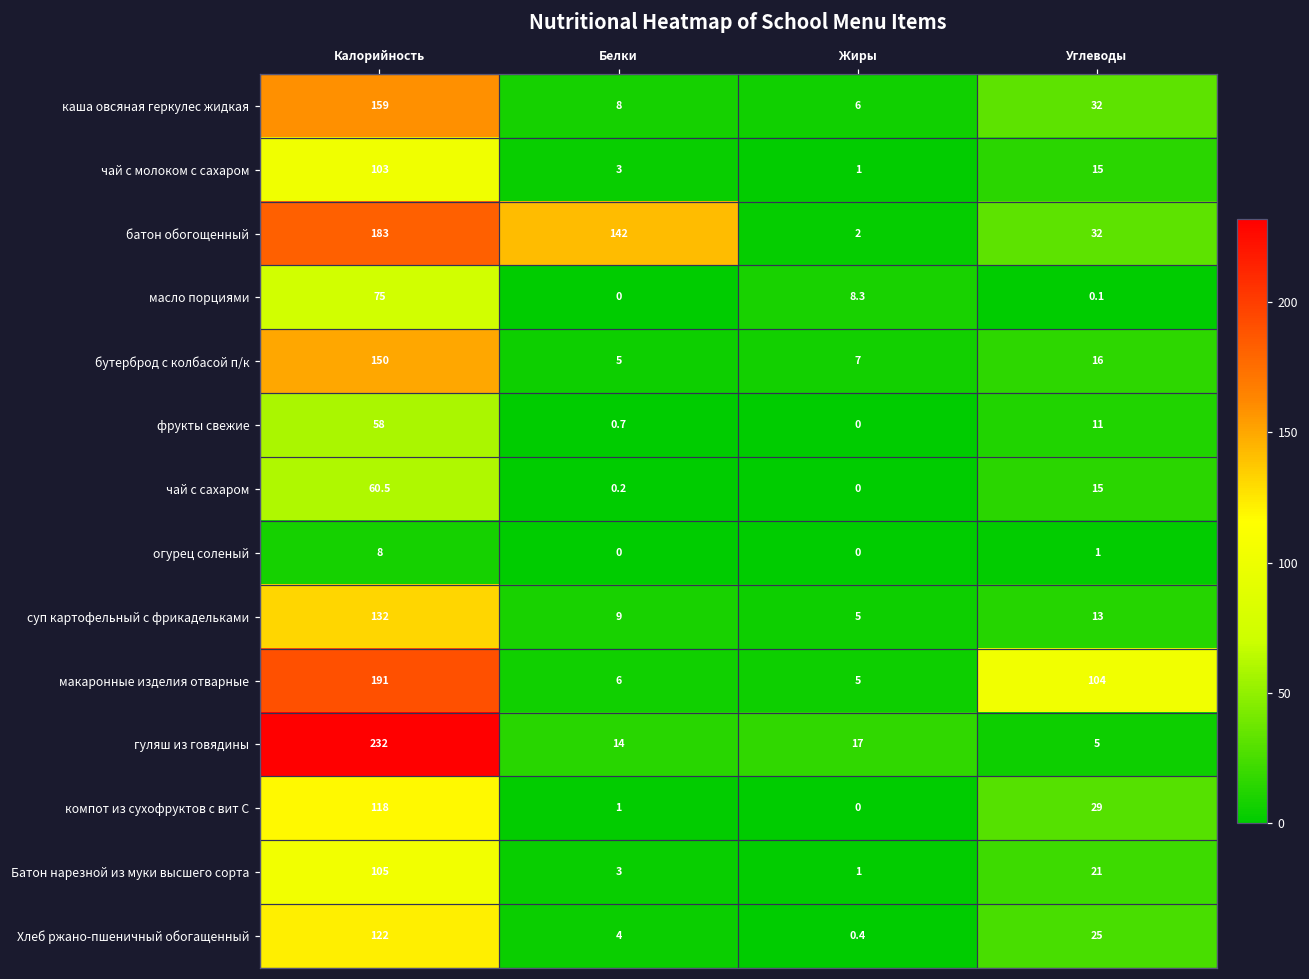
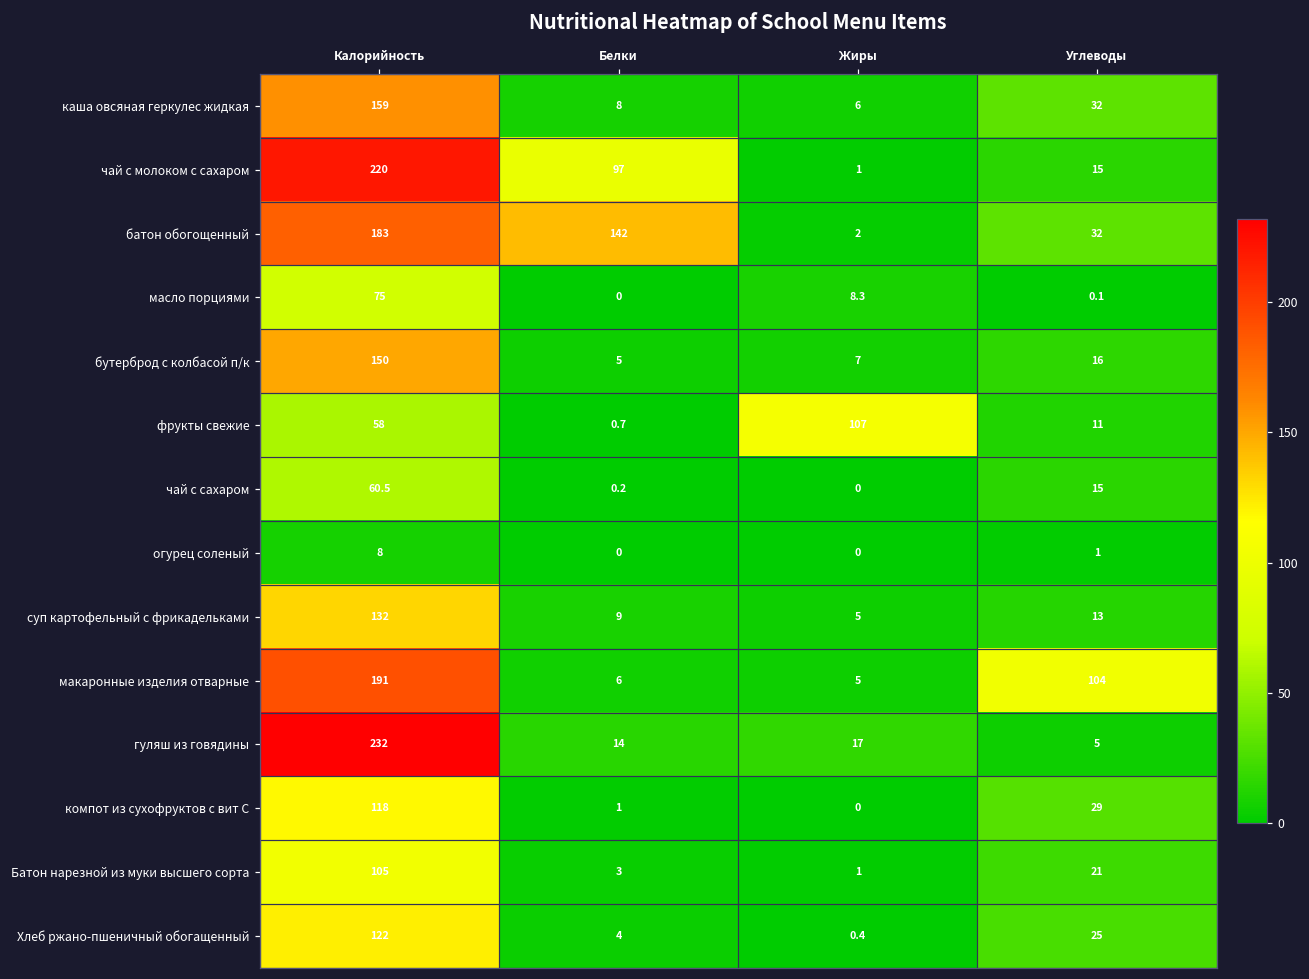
  {
    "каша овсяная геркулес жидкая": {
      "Калорийность": 159,
      "Белки": 8,
      "Жиры": 6,
      "Углеводы": 32
    },
    "чай с молоком с сахаром": {
-     "Калорийность": 103,
-     "Белки": 3,
+     "Калорийность": 220,
+     "Белки": 97,
      "Жиры": 1,
      "Углеводы": 15
    },
    "батон обогощенный": {
      "Калорийность": 183,
      "Белки": 142,
      "Жиры": 2,
      "Углеводы": 32
    },
    "масло порциями": {
      "Калорийность": 75,
      "Белки": 0,
      "Жиры": 8.3,
      "Углеводы": 0.1
    },
    "бутерброд с колбасой п/к": {
      "Калорийность": 150,
      "Белки": 5,
      "Жиры": 7,
      "Углеводы": 16
    },
    "фрукты свежие": {
      "Калорийность": 58,
      "Белки": 0.7,
-     "Жиры": 0,
+     "Жиры": 107,
      "Углеводы": 11
    },
    "чай с сахаром": {
      "Калорийность": 60.5,
      "Белки": 0.2,
      "Жиры": 0,
      "Углеводы": 15
    },
    "огурец соленый": {
      "Калорийность": 8,
      "Белки": 0,
      "Жиры": 0,
      "Углеводы": 1
    },
    "суп картофельный с фрикадельками": {
      "Калорийность": 132,
      "Белки": 9,
      "Жиры": 5,
      "Углеводы": 13
    },
    "макаронные изделия отварные": {
      "Калорийность": 191,
      "Белки": 6,
      "Жиры": 5,
      "Углеводы": 104
    },
    "гуляш из говядины": {
      "Калорийность": 232,
      "Белки": 14,
      "Жиры": 17,
      "Углеводы": 5
    },
    "компот из сухофруктов с вит С": {
      "Калорийность": 118,
      "Белки": 1,
      "Жиры": 0,
      "Углеводы": 29
    },
    "Батон нарезной из муки высшего сорта": {
      "Калорийность": 105,
      "Белки": 3,
      "Жиры": 1,
      "Углеводы": 21
    },
    "Хлеб ржано-пшеничный обогащенный": {
      "Калорийность": 122,
      "Белки": 4,
      "Жиры": 0.4,
      "Углеводы": 25
    }
  }
